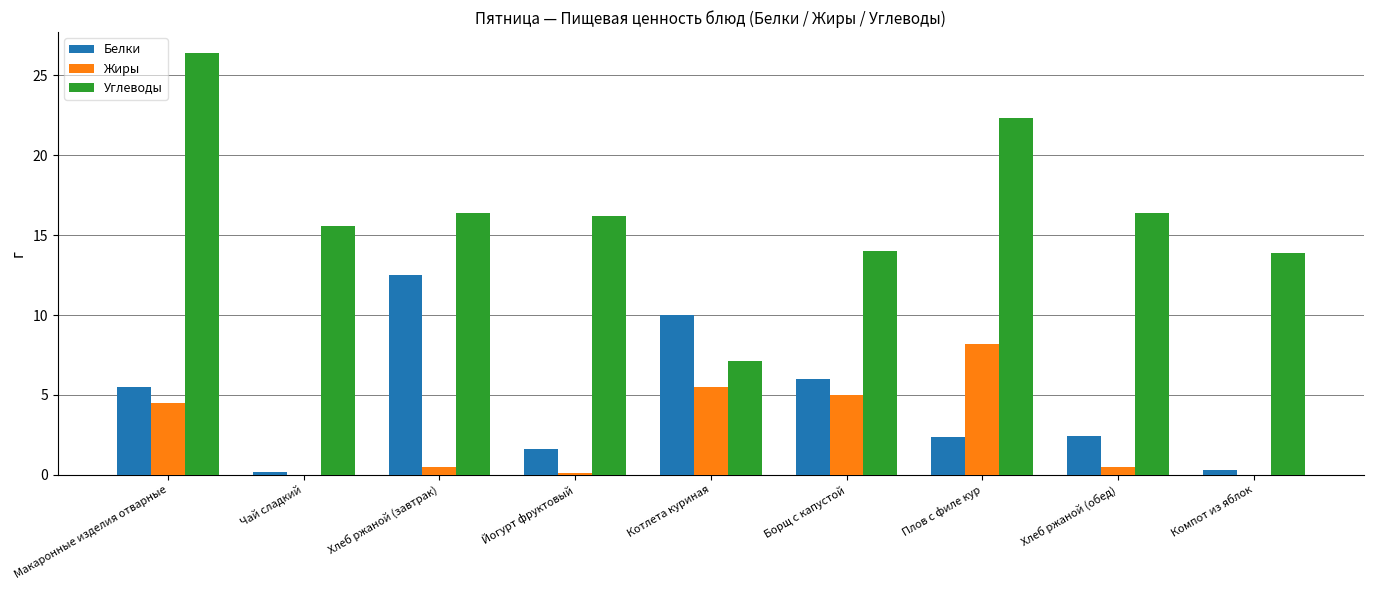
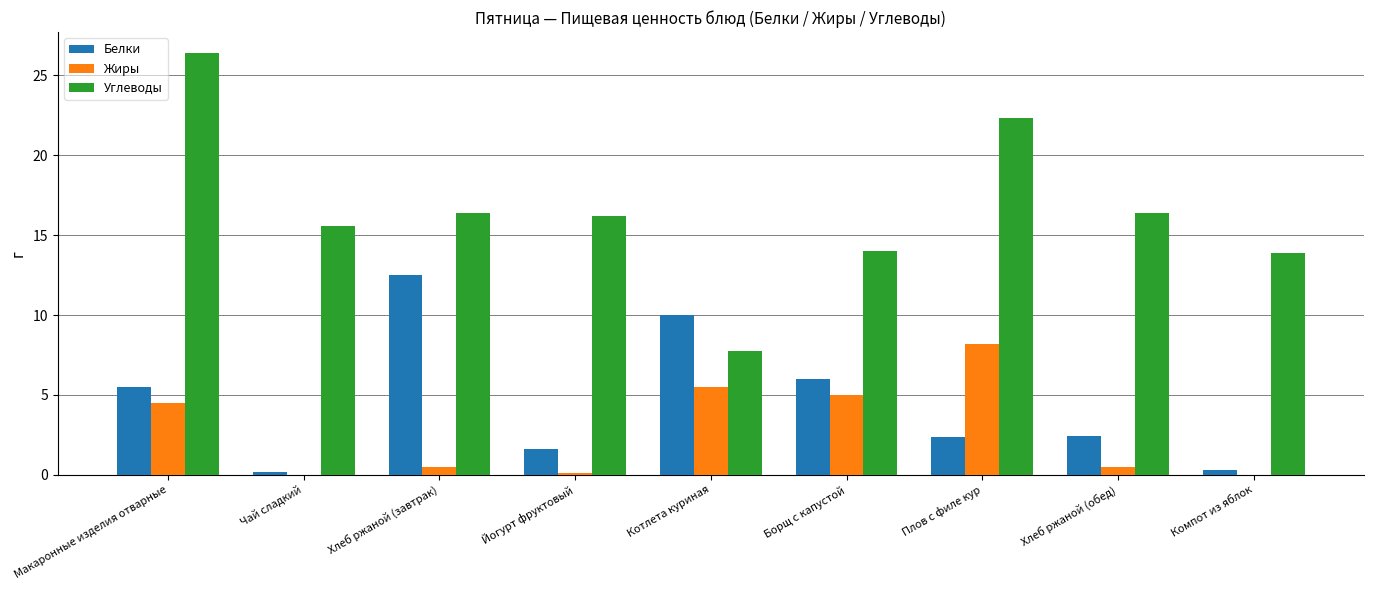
  {
    "Белки": {
      "Макаронные изделия отварные": 5.5,
      "Чай сладкий": 0.2,
      "Хлеб ржаной (завтрак)": 12.5,
      "Йогурт фруктовый": 1.6,
      "Котлета куриная": 10.0,
      "Борщ с капустой": 6.0,
      "Плов с филе кур": 2.4,
      "Хлеб ржаной (обед)": 2.4,
      "Компот из яблок": 0.3
    },
    "Жиры": {
      "Макаронные изделия отварные": 4.5,
      "Чай сладкий": 0.0,
      "Хлеб ржаной (завтрак)": 0.5,
      "Котлета куриная": 5.5,
      "Борщ с капустой": 5.0,
      "Плов с филе кур": 8.2,
      "Хлеб ржаной (обед)": 0.5,
      "Компот из яблок": 0.0
    },
    "Углеводы": {
      "Макаронные изделия отварные": 26.4,
      "Чай сладкий": 15.6,
      "Хлеб ржаной (завтрак)": 16.4,
      "Йогурт фруктовый": 16.2,
-     "Котлета куриная": 7.1,
+     "Котлета куриная": 7.7,
      "Борщ с капустой": 14.0,
      "Плов с филе кур": 22.3,
      "Хлеб ржаной (обед)": 16.4,
      "Компот из яблок": 13.9
    }
  }
